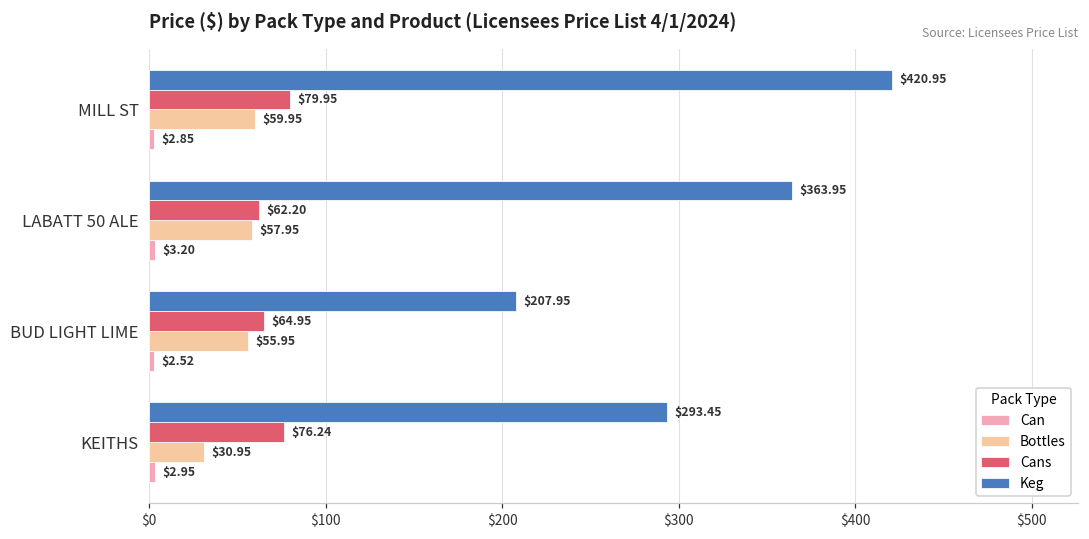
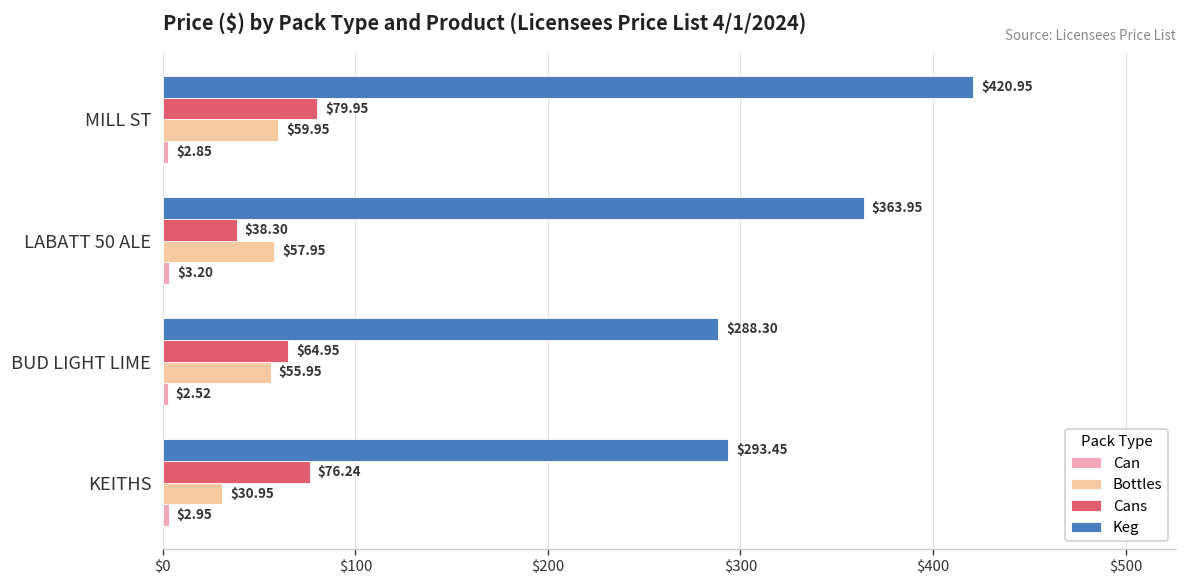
  {
    "Cans": {
      "MILL ST": "$79.95",
-     "LABATT 50 ALE": "$62.20",
+     "LABATT 50 ALE": "$38.30",
      "BUD LIGHT LIME": "$64.95",
      "KEITHS": "$76.24"
    },
    "Keg": {
      "MILL ST": "$420.95",
      "LABATT 50 ALE": "$363.95",
-     "BUD LIGHT LIME": "$207.95",
+     "BUD LIGHT LIME": "$288.30",
      "KEITHS": "$293.45"
    }
  }
